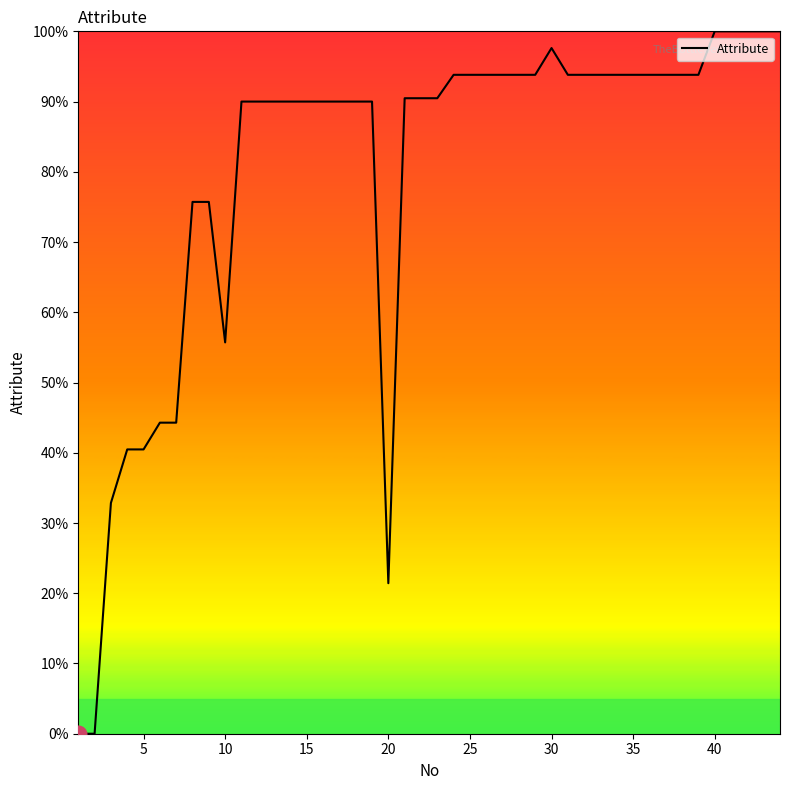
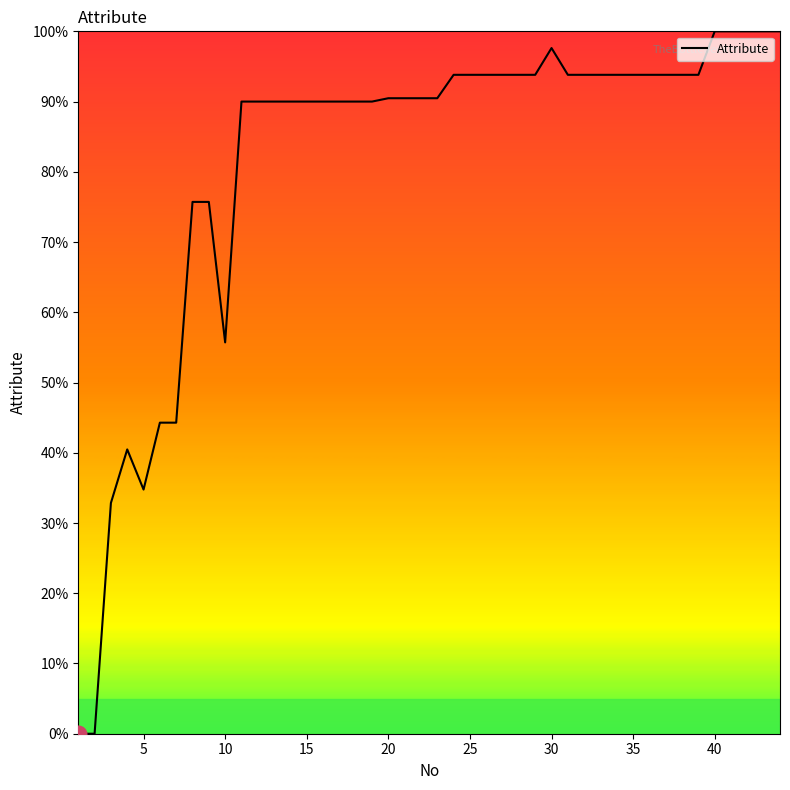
  {
    "Attribute": {
-     "5": "40%",
+     "5": "35%",
      "10": "56%",
-     "20": "21%",
+     "20": "90%",
      "25": "94%",
      "30": "98%",
      "35": "94%",
      "40": "100%"
    }
  }
